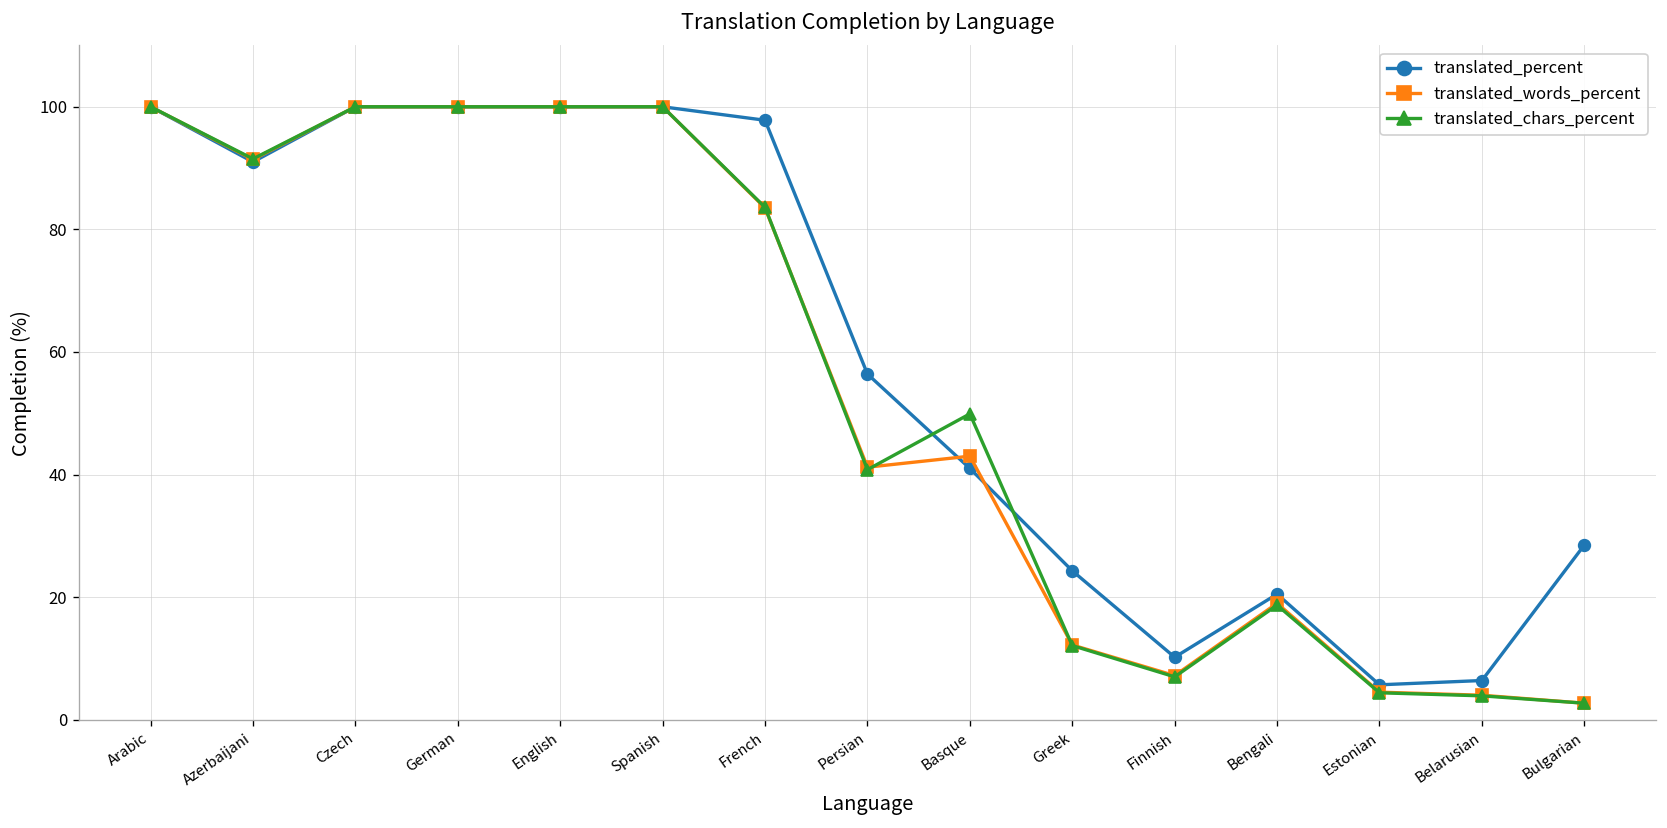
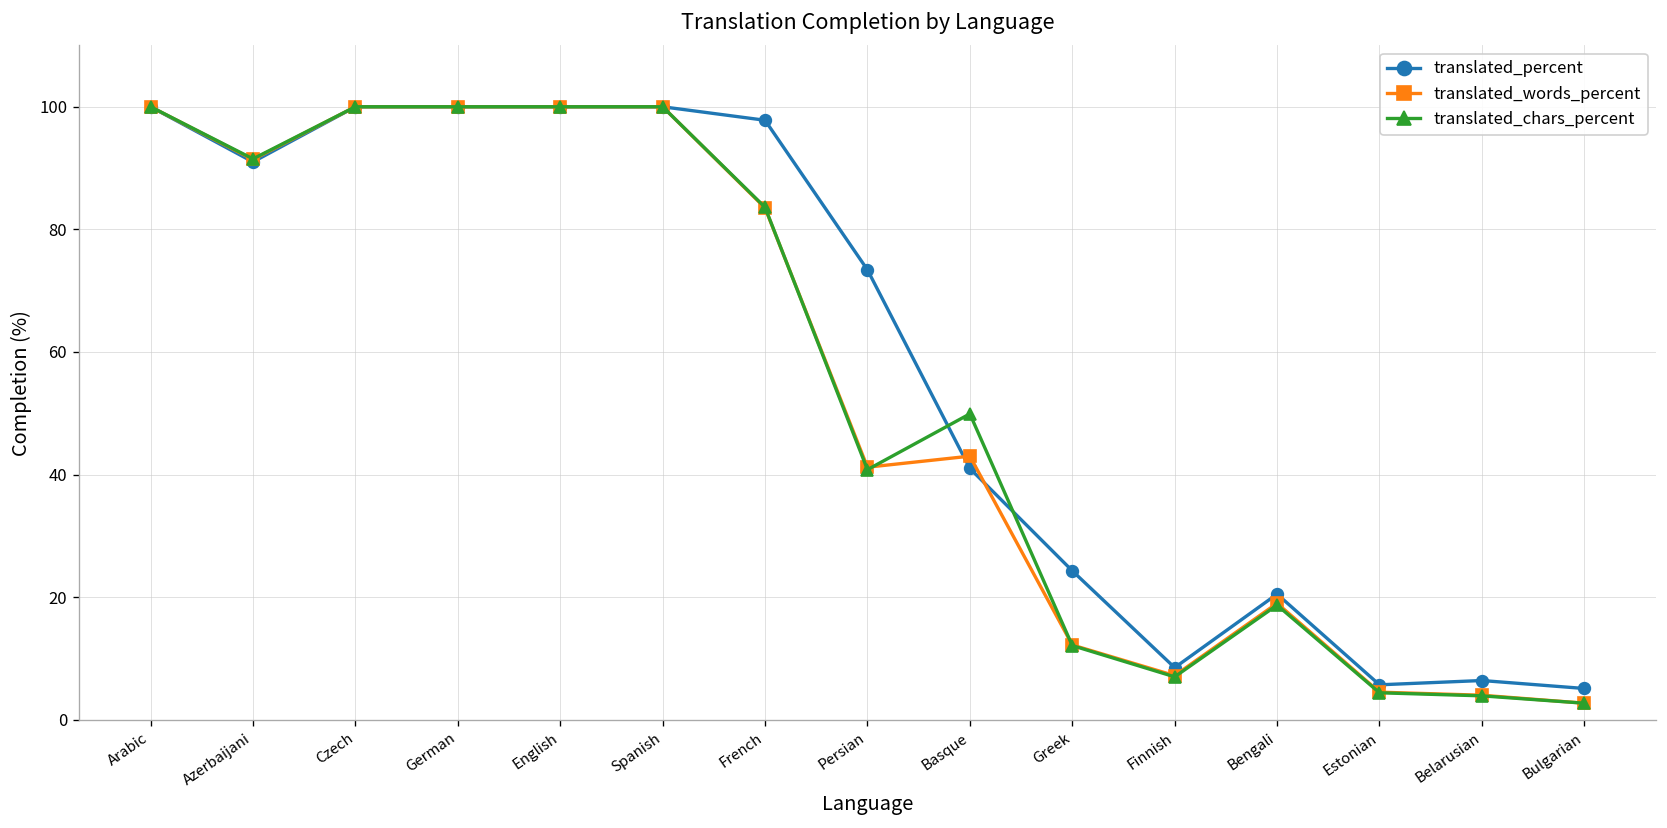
  {
    "translated_percent": {
      "French": 98,
-     "Persian": 56,
+     "Persian": 73,
      "Basque": 41,
      "Greek": 24,
-     "Finnish": 10,
+     "Finnish": 9,
      "Bengali": 21,
      "Estonian": 6,
      "Belarusian": 6,
-     "Bulgarian": 29
+     "Bulgarian": 5
    },
    "translated_words_percent": {
      "Basque": 43
    },
    "translated_chars_percent": {
      "Basque": 50
    }
  }
